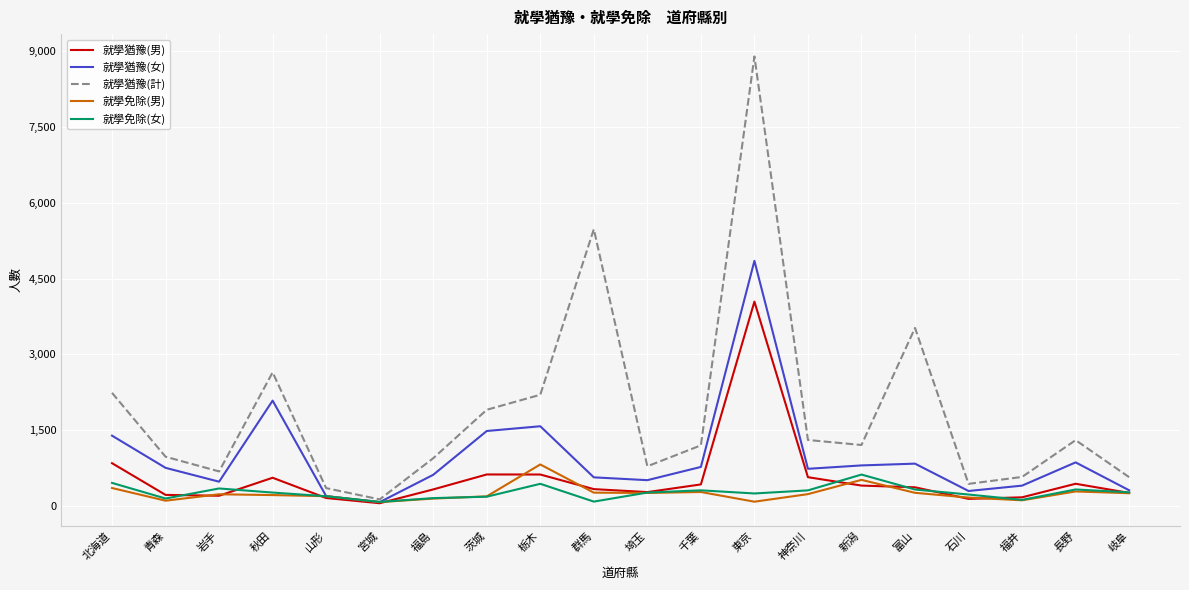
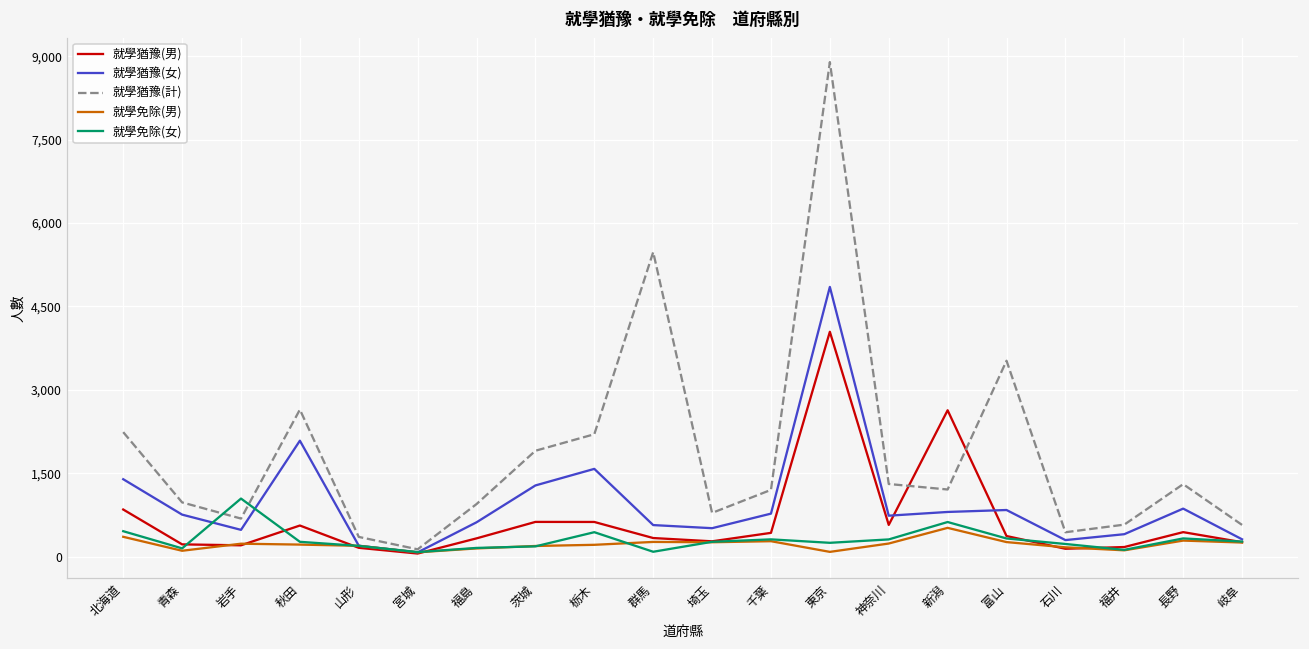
  {
    "就學猶豫(男)": {
      "北海道": "800",
      "青森": "200",
      "秋田": "600",
      "福島": "300",
      "茨城": "600",
      "栃木": "600",
      "群馬": "300",
      "千葉": "400",
      "東京": "4,000",
      "神奈川": "600",
-     "新潟": "400",
+     "新潟": "2,600",
      "福井": "200",
      "長野": "400"
    },
    "就學猶豫(女)": {
      "北海道": "1,400",
      "青森": "800",
      "岩手": "500",
      "秋田": "2,100",
      "福島": "600",
-     "茨城": "1,500",
+     "茨城": "1,300",
      "栃木": "1,600",
      "群馬": "600",
      "埼玉": "500",
      "千葉": "800",
      "東京": "4,900",
      "神奈川": "700",
      "新潟": "800",
      "富山": "800",
      "石川": "300",
      "福井": "400",
      "長野": "900"
    },
    "就學猶豫(計)": {
      "北海道": "2,200",
      "青森": "1,000",
      "岩手": "700",
      "秋田": "2,600",
      "山形": "400",
      "福島": "900",
      "茨城": "1,900",
      "栃木": "2,200",
      "群馬": "5,500",
      "埼玉": "800",
      "千葉": "1,200",
      "東京": "8,900",
      "神奈川": "1,300",
      "新潟": "1,200",
      "富山": "3,500",
      "石川": "400",
      "福井": "600",
      "長野": "1,300",
      "岐阜": "600"
    },
    "就學免除(男)": {
      "北海道": "400",
-     "栃木": "800",
+     "栃木": "200",
      "群馬": "300",
      "東京": "100",
      "神奈川": "200",
      "新潟": "500",
      "富山": "300"
    },
    "就學免除(女)": {
      "北海道": "500",
-     "岩手": "300",
+     "岩手": "1,000",
      "栃木": "400",
      "群馬": "100",
      "東京": "200",
      "神奈川": "300",
      "新潟": "600",
      "石川": "200"
    }
  }
